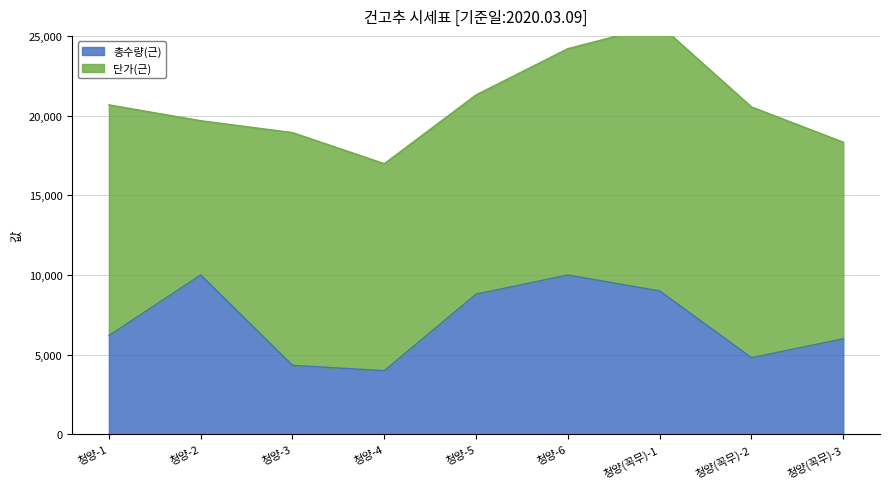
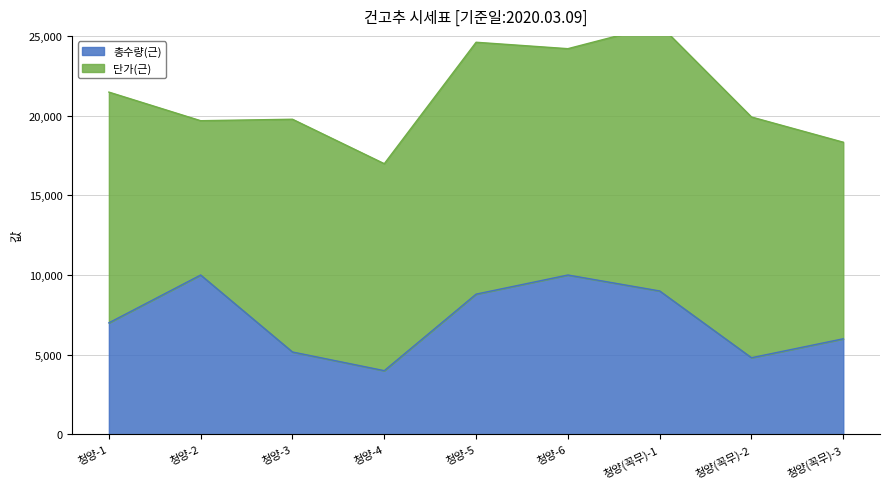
  {
    "총수량(근)": {
-     "청양-1": "6,200",
+     "청양-1": "7,000",
      "청양-2": "10,000",
-     "청양-3": "4,300",
+     "청양-3": "5,200",
      "청양-4": "4,000",
      "청양-5": "8,800",
      "청양-6": "10,000",
      "청양(꼭무)-1": "9,000",
      "청양(꼭무)-2": "4,800",
      "청양(꼭무)-3": "6,000"
    },
    "단가(근)": {
      "청양-1": "14,500",
      "청양-2": "9,700",
      "청양-3": "14,600",
      "청양-4": "13,000",
-     "청양-5": "12,500",
+     "청양-5": "15,800",
      "청양-6": "14,200",
-     "청양(꼭무)-2": "15,700",
+     "청양(꼭무)-2": "15,100",
      "청양(꼭무)-3": "12,300"
    }
  }
